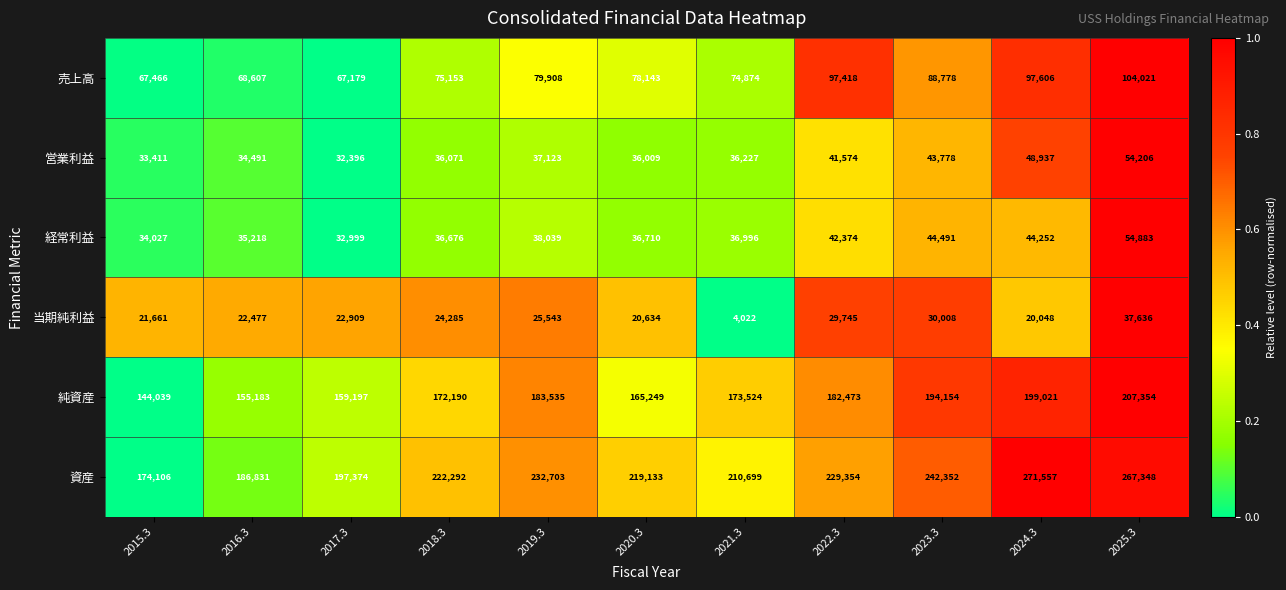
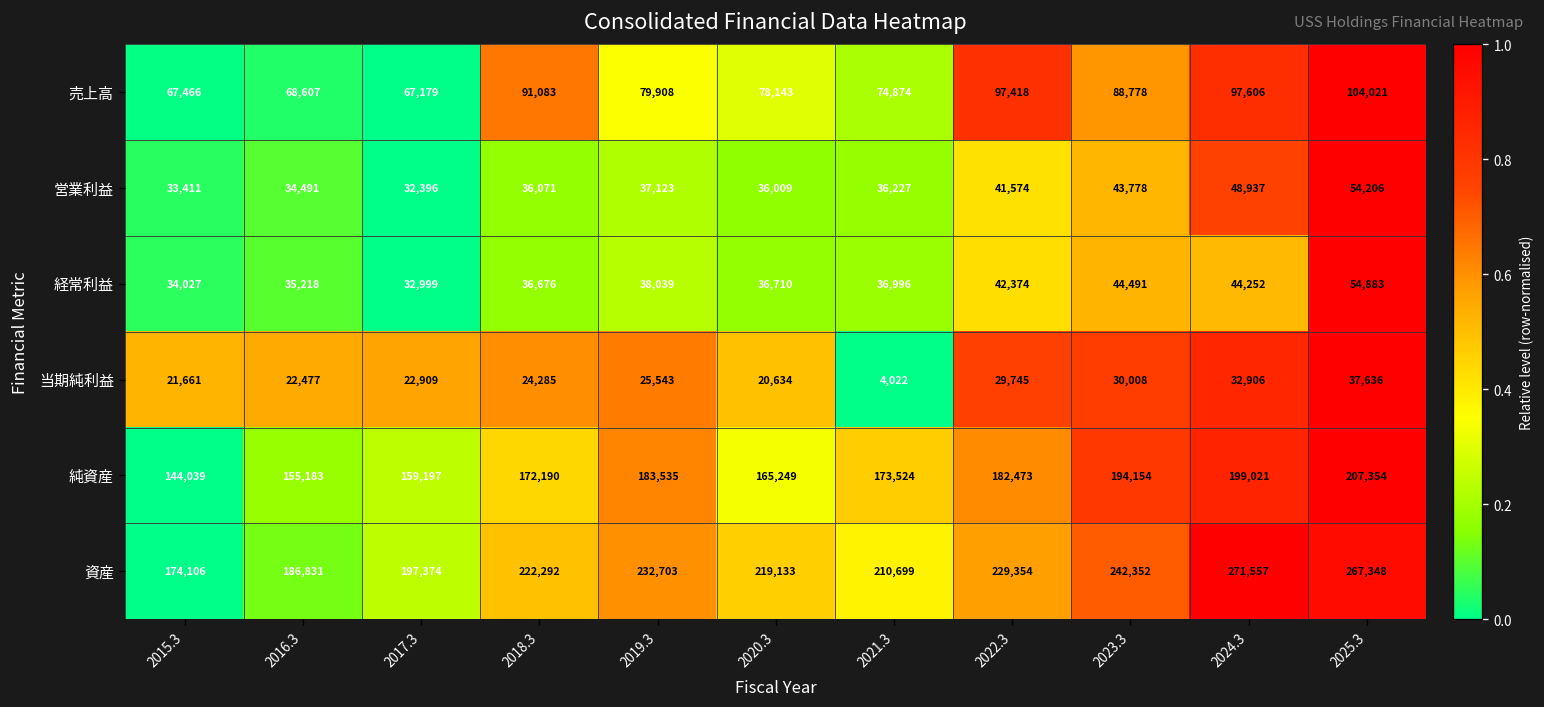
  {
    "売上高": {
      "2015.3": "67,466",
      "2016.3": "68,607",
      "2017.3": "67,179",
-     "2018.3": "75,153",
+     "2018.3": "91,083",
      "2019.3": "79,908",
      "2020.3": "78,143",
      "2021.3": "74,874",
      "2022.3": "97,418",
      "2023.3": "88,778",
      "2024.3": "97,606",
      "2025.3": "104,021"
    },
    "営業利益": {
      "2015.3": "33,411",
      "2016.3": "34,491",
      "2017.3": "32,396",
      "2018.3": "36,071",
      "2019.3": "37,123",
      "2020.3": "36,009",
      "2021.3": "36,227",
      "2022.3": "41,574",
      "2023.3": "43,778",
      "2024.3": "48,937",
      "2025.3": "54,206"
    },
    "経常利益": {
      "2015.3": "34,027",
      "2016.3": "35,218",
      "2017.3": "32,999",
      "2018.3": "36,676",
      "2019.3": "38,039",
      "2020.3": "36,710",
      "2021.3": "36,996",
      "2022.3": "42,374",
      "2023.3": "44,491",
      "2024.3": "44,252",
      "2025.3": "54,883"
    },
    "当期純利益": {
      "2015.3": "21,661",
      "2016.3": "22,477",
      "2017.3": "22,909",
      "2018.3": "24,285",
      "2019.3": "25,543",
      "2020.3": "20,634",
      "2021.3": "4,022",
      "2022.3": "29,745",
      "2023.3": "30,008",
-     "2024.3": "20,048",
+     "2024.3": "32,906",
      "2025.3": "37,636"
    },
    "純資産": {
      "2015.3": "144,039",
      "2016.3": "155,183",
      "2017.3": "159,197",
      "2018.3": "172,190",
      "2019.3": "183,535",
      "2020.3": "165,249",
      "2021.3": "173,524",
      "2022.3": "182,473",
      "2023.3": "194,154",
      "2024.3": "199,021",
      "2025.3": "207,354"
    },
    "資産": {
      "2015.3": "174,106",
      "2016.3": "186,831",
      "2017.3": "197,374",
      "2018.3": "222,292",
      "2019.3": "232,703",
      "2020.3": "219,133",
      "2021.3": "210,699",
      "2022.3": "229,354",
      "2023.3": "242,352",
      "2024.3": "271,557",
      "2025.3": "267,348"
    }
  }
